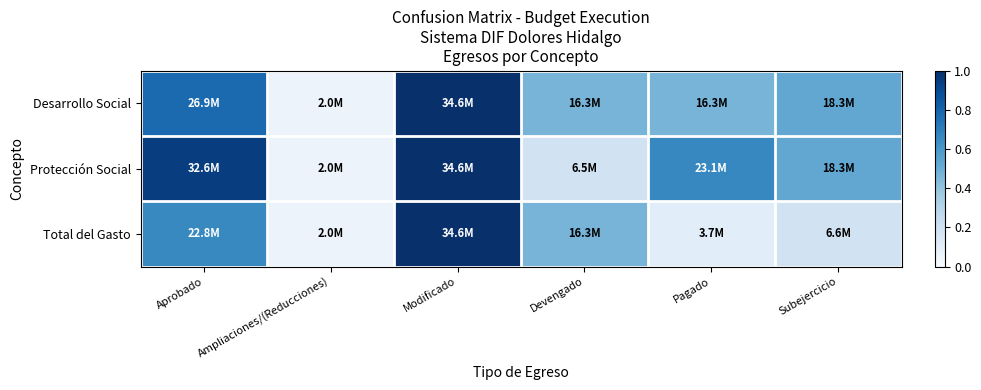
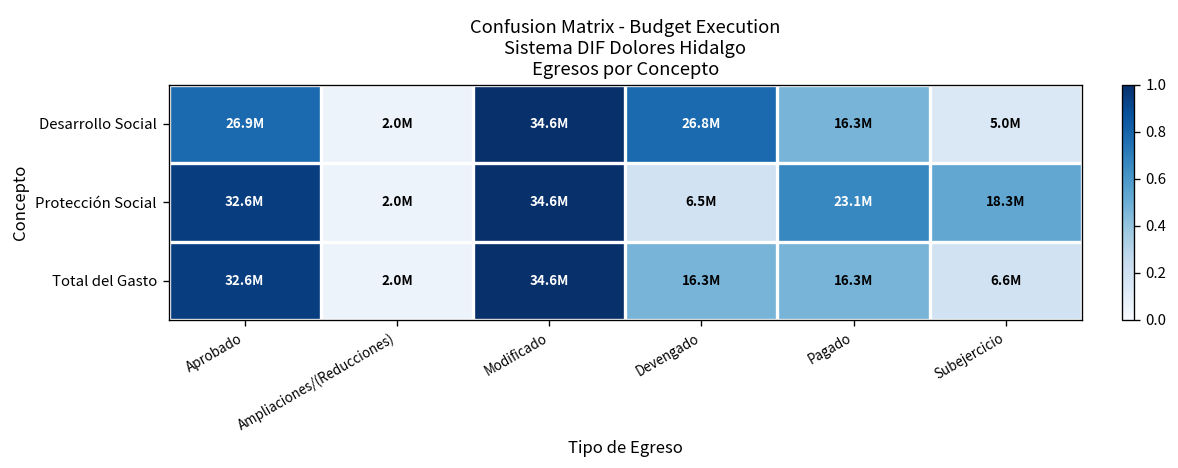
  {
    "Desarrollo Social": {
      "Aprobado": "26.9M",
      "Ampliaciones/(Reducciones)": "2.0M",
      "Modificado": "34.6M",
-     "Devengado": "16.3M",
+     "Devengado": "26.8M",
      "Pagado": "16.3M",
-     "Subejercicio": "18.3M"
+     "Subejercicio": "5.0M"
    },
    "Protección Social": {
      "Aprobado": "32.6M",
      "Ampliaciones/(Reducciones)": "2.0M",
      "Modificado": "34.6M",
      "Devengado": "6.5M",
      "Pagado": "23.1M",
      "Subejercicio": "18.3M"
    },
    "Total del Gasto": {
-     "Aprobado": "22.8M",
+     "Aprobado": "32.6M",
      "Ampliaciones/(Reducciones)": "2.0M",
      "Modificado": "34.6M",
      "Devengado": "16.3M",
-     "Pagado": "3.7M",
+     "Pagado": "16.3M",
      "Subejercicio": "6.6M"
    }
  }
